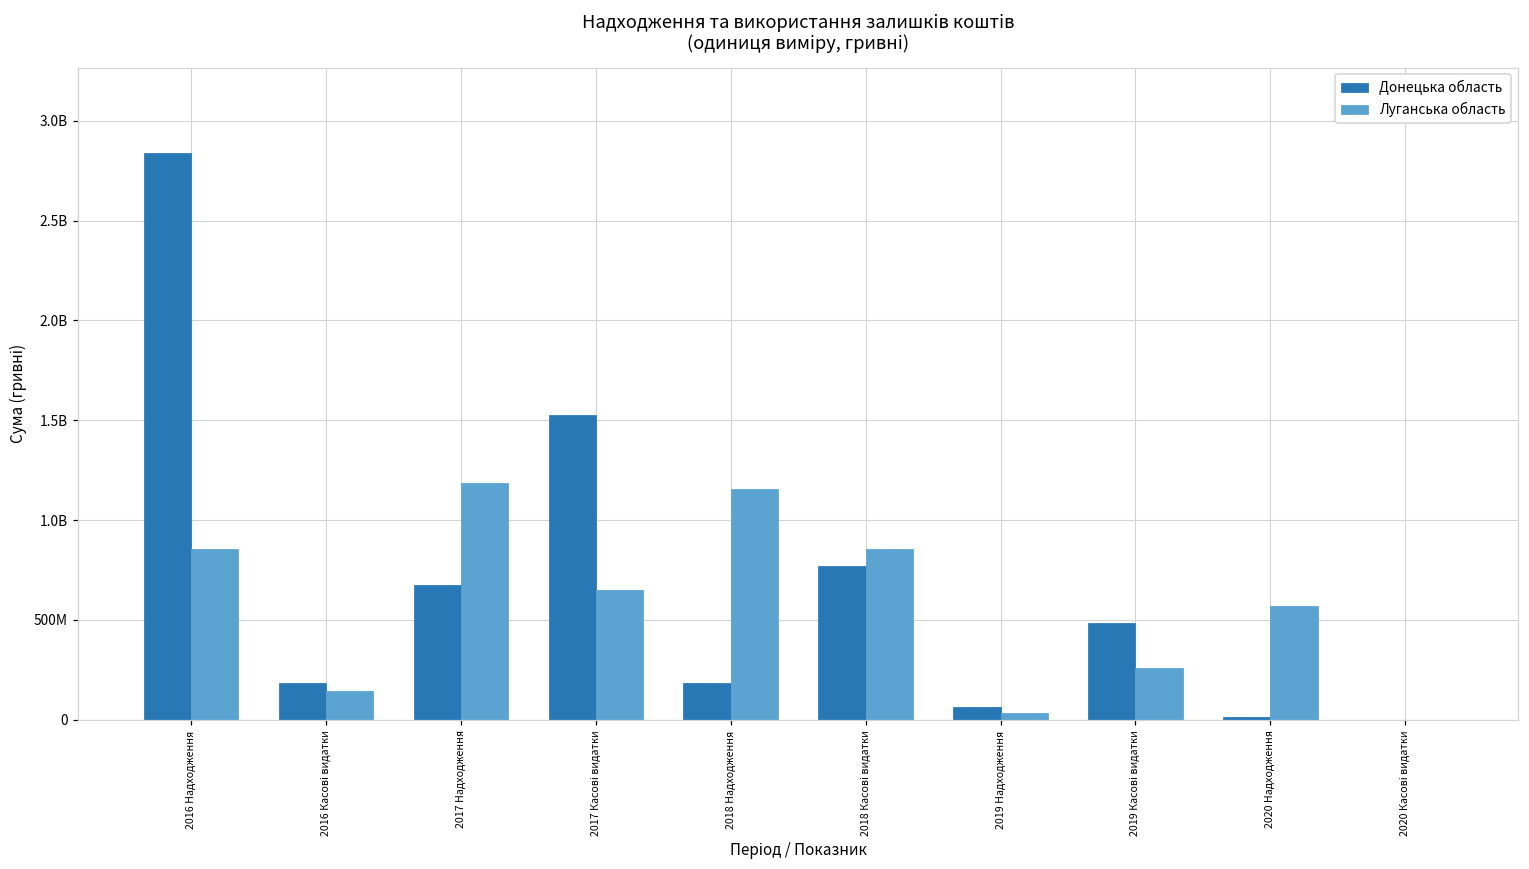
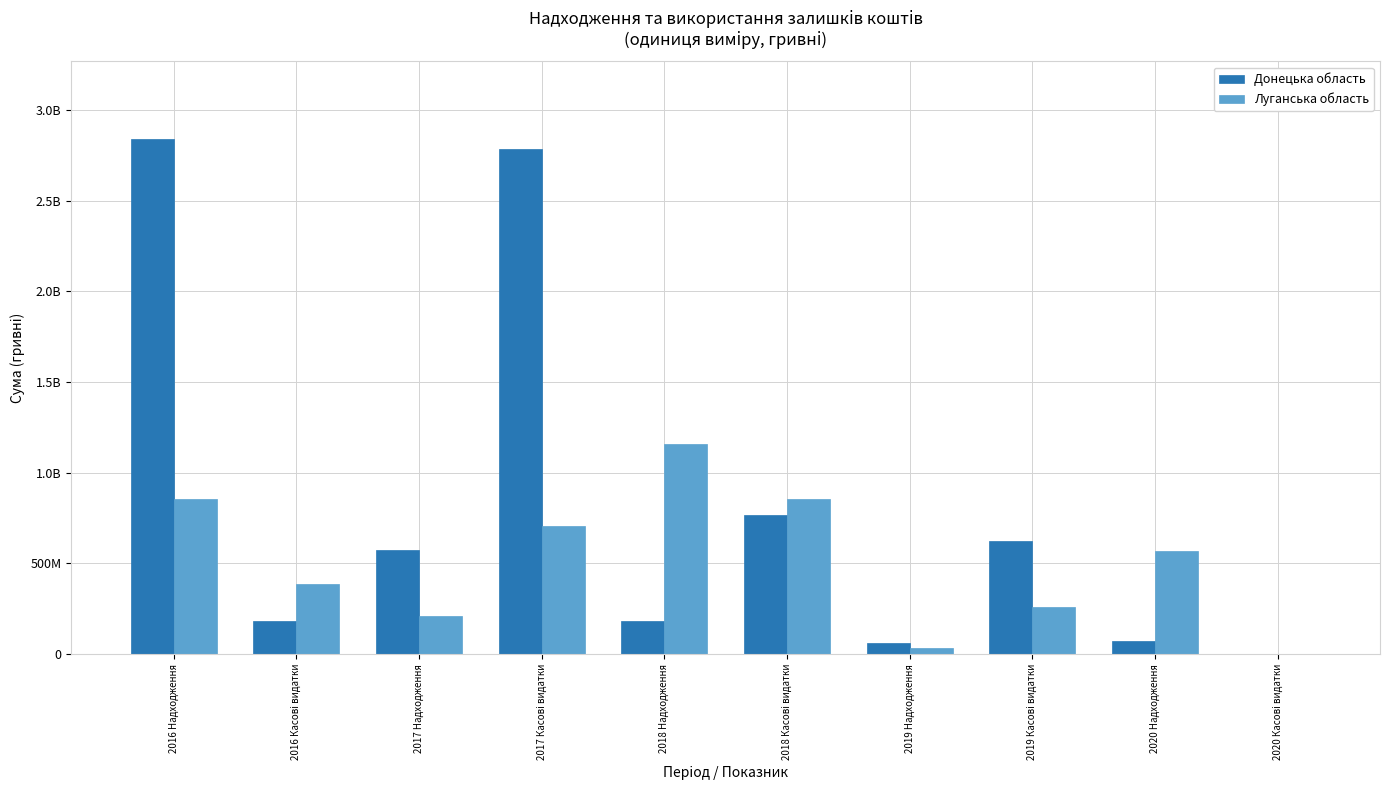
  {
    "Донецька область": {
      "2016 Надходження": 2840000000,
      "2016 Касові видатки": 180000000,
-     "2017 Надходження": 680000000,
-     "2017 Касові видатки": 1530000000,
+     "2017 Надходження": 570000000,
+     "2017 Касові видатки": 2790000000,
      "2018 Надходження": 180000000,
      "2018 Касові видатки": 770000000,
      "2019 Надходження": 60000000,
-     "2019 Касові видатки": 480000000,
-     "2020 Надходження": 10000000,
+     "2019 Касові видатки": 620000000,
+     "2020 Надходження": 70000000,
      "2020 Касові видатки": 0
    },
    "Луганська область": {
      "2016 Надходження": 850000000,
-     "2016 Касові видатки": 140000000,
-     "2017 Надходження": 1180000000,
-     "2017 Касові видатки": 650000000,
+     "2016 Касові видатки": 390000000,
+     "2017 Надходження": 210000000,
+     "2017 Касові видатки": 700000000,
      "2018 Надходження": 1160000000,
      "2018 Касові видатки": 860000000,
      "2019 Надходження": 30000000,
      "2019 Касові видатки": 260000000,
      "2020 Надходження": 570000000
    }
  }
